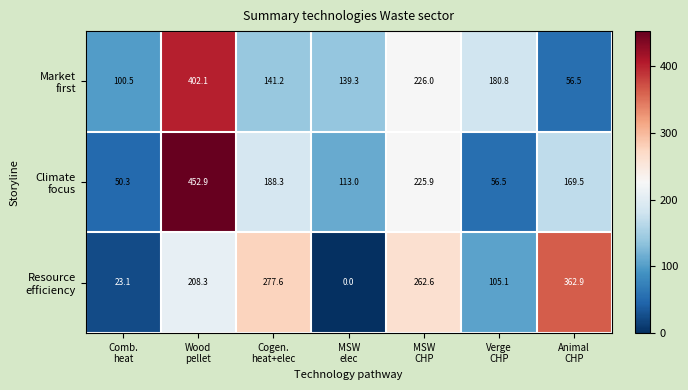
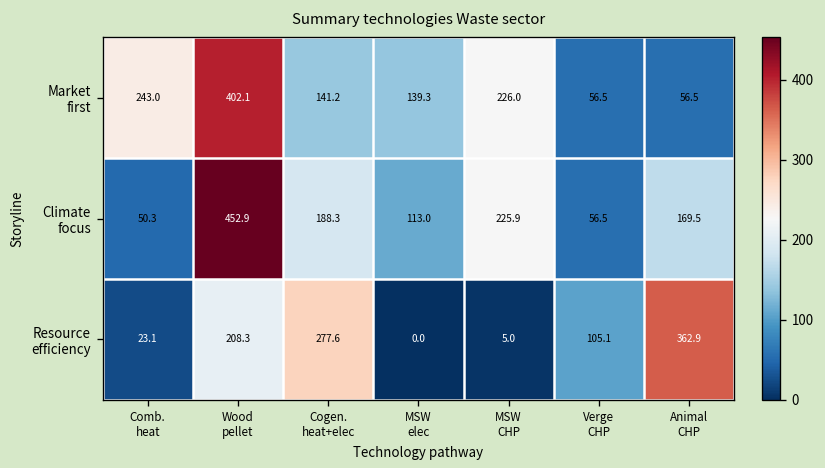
  {
    "Market first": {
-     "Comb. heat": 100.5,
+     "Comb. heat": 243.0,
      "Wood pellet": 402.1,
      "Cogen. heat+elec": 141.2,
      "MSW elec": 139.3,
      "MSW CHP": 226.0,
-     "Verge CHP": 180.8,
+     "Verge CHP": 56.5,
      "Animal CHP": 56.5
    },
    "Climate focus": {
      "Comb. heat": 50.3,
      "Wood pellet": 452.9,
      "Cogen. heat+elec": 188.3,
      "MSW elec": 113.0,
      "MSW CHP": 225.9,
      "Verge CHP": 56.5,
      "Animal CHP": 169.5
    },
    "Resource efficiency": {
      "Comb. heat": 23.1,
      "Wood pellet": 208.3,
      "Cogen. heat+elec": 277.6,
      "MSW elec": 0.0,
-     "MSW CHP": 262.6,
+     "MSW CHP": 5.0,
      "Verge CHP": 105.1,
      "Animal CHP": 362.9
    }
  }
